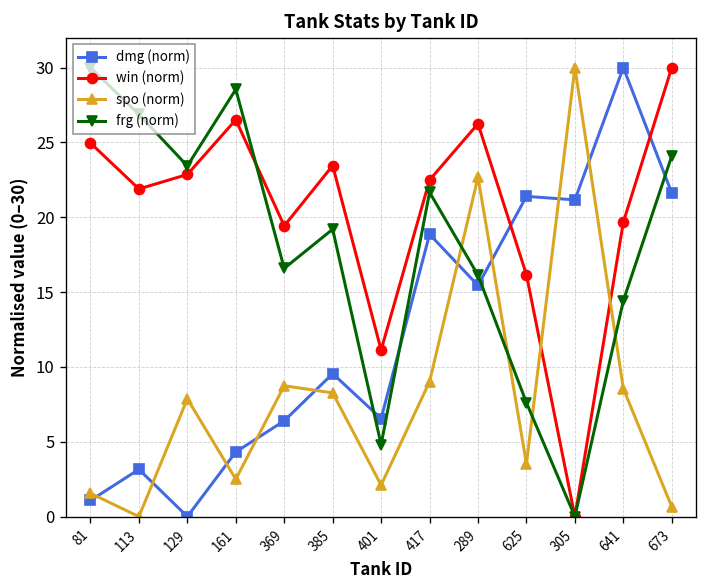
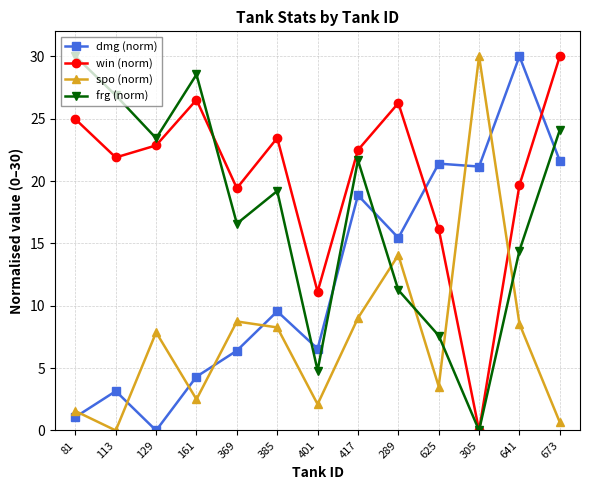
  {
    "dmg (norm)": {
      "81": 1.1,
      "113": 3.2,
      "129": 0.0,
      "161": 4.3,
      "369": 6.4,
      "385": 9.5,
      "401": 6.6,
      "417": 18.9,
      "289": 15.4,
      "625": 21.4,
      "305": 21.2,
      "641": 30.0,
      "673": 21.6
    },
    "win (norm)": {
      "81": 25.0,
      "113": 21.9,
      "129": 22.9,
      "161": 26.5,
      "369": 19.4,
      "385": 23.5,
      "401": 11.1,
      "417": 22.5,
      "289": 26.2,
      "625": 16.2,
      "641": 19.7,
      "673": 30.0
    },
    "spo (norm)": {
      "81": 1.6,
      "113": 0.0,
      "129": 7.9,
      "161": 2.5,
      "369": 8.7,
      "385": 8.3,
      "401": 2.1,
      "417": 9.0,
-     "289": 22.7,
+     "289": 14.1,
      "625": 3.5,
      "305": 30.0,
      "641": 8.6,
      "673": 0.6
    },
    "frg (norm)": {
      "129": 23.4,
      "161": 28.5,
      "369": 16.6,
      "385": 19.2,
      "401": 4.8,
      "417": 21.7,
-     "289": 16.1,
+     "289": 11.3,
      "625": 7.6,
      "641": 14.4,
      "673": 24.1
    }
  }
